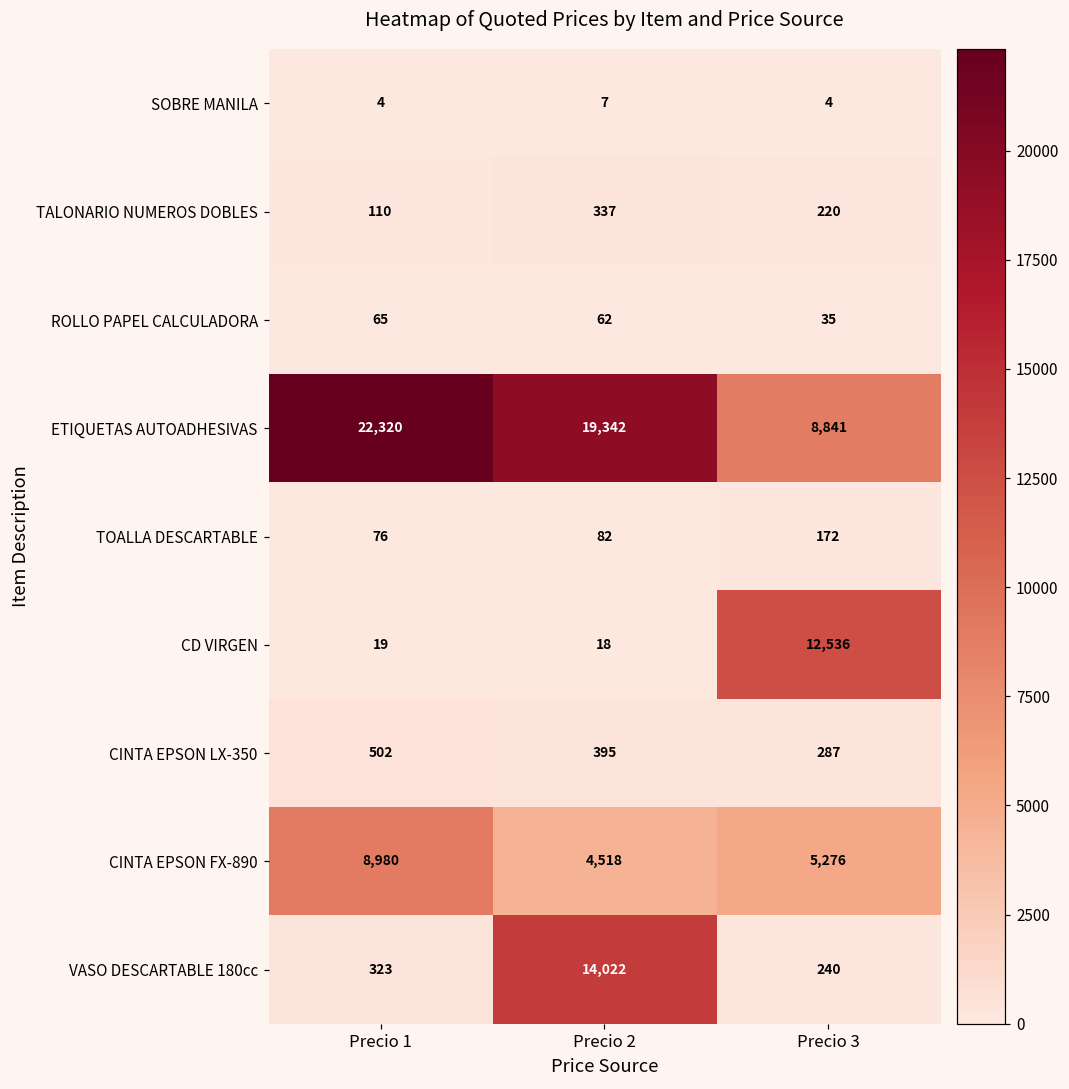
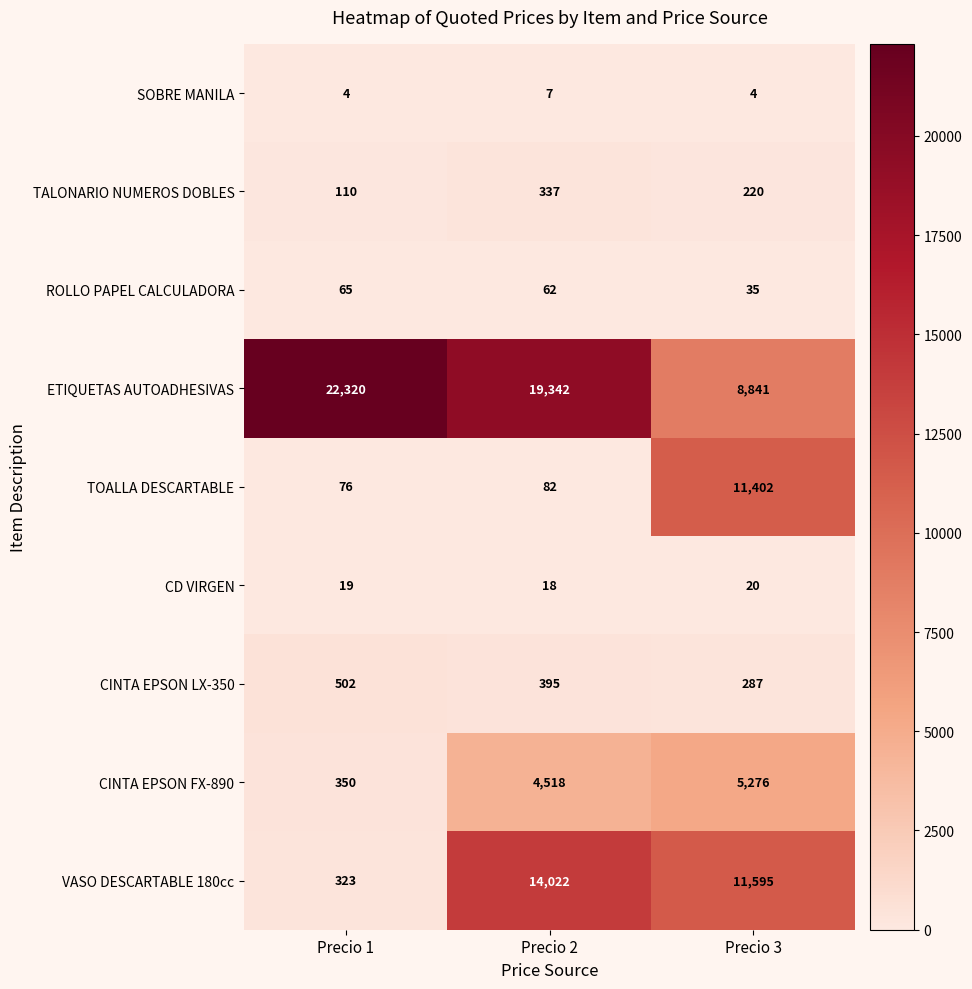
  {
    "SOBRE MANILA": {
      "Precio 1": "4",
      "Precio 2": "7",
      "Precio 3": "4"
    },
    "TALONARIO NUMEROS DOBLES": {
      "Precio 1": "110",
      "Precio 2": "337",
      "Precio 3": "220"
    },
    "ROLLO PAPEL CALCULADORA": {
      "Precio 1": "65",
      "Precio 2": "62",
      "Precio 3": "35"
    },
    "ETIQUETAS AUTOADHESIVAS": {
      "Precio 1": "22,320",
      "Precio 2": "19,342",
      "Precio 3": "8,841"
    },
    "TOALLA DESCARTABLE": {
      "Precio 1": "76",
      "Precio 2": "82",
-     "Precio 3": "172"
+     "Precio 3": "11,402"
    },
    "CD VIRGEN": {
      "Precio 1": "19",
      "Precio 2": "18",
-     "Precio 3": "12,536"
+     "Precio 3": "20"
    },
    "CINTA EPSON LX-350": {
      "Precio 1": "502",
      "Precio 2": "395",
      "Precio 3": "287"
    },
    "CINTA EPSON FX-890": {
-     "Precio 1": "8,980",
+     "Precio 1": "350",
      "Precio 2": "4,518",
      "Precio 3": "5,276"
    },
    "VASO DESCARTABLE 180cc": {
      "Precio 1": "323",
      "Precio 2": "14,022",
-     "Precio 3": "240"
+     "Precio 3": "11,595"
    }
  }
